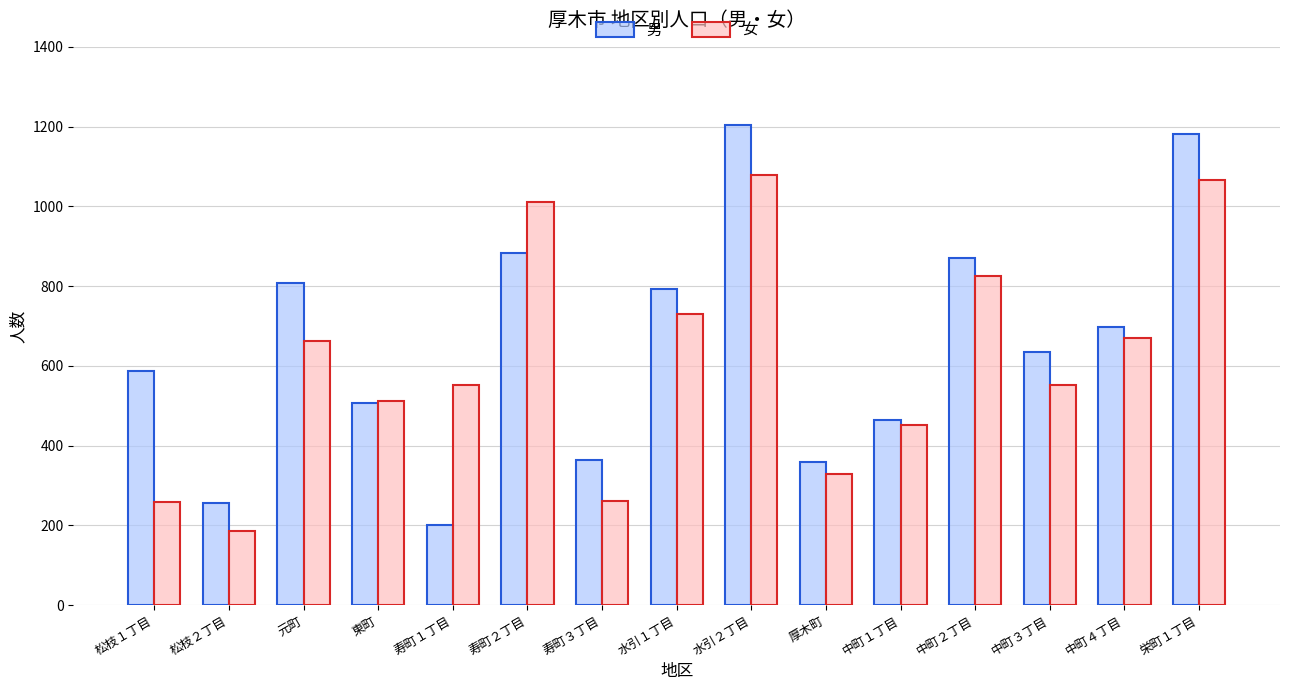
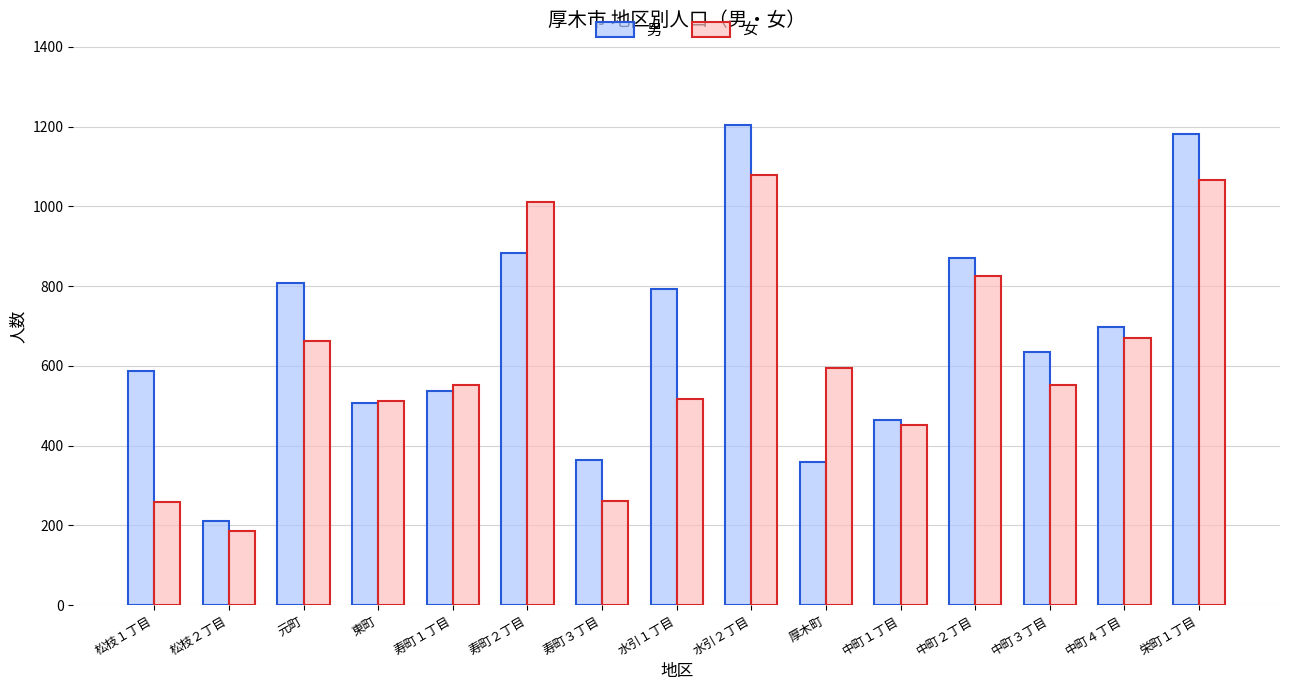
  {
    "男": {
      "松枝１丁目": 590,
-     "松枝２丁目": 260,
+     "松枝２丁目": 210,
      "元町": 810,
      "東町": 510,
-     "寿町１丁目": 200,
+     "寿町１丁目": 540,
      "寿町２丁目": 880,
      "寿町３丁目": 360,
      "水引１丁目": 790,
      "水引２丁目": 1200,
      "厚木町": 360,
      "中町１丁目": 470,
      "中町２丁目": 870,
      "中町３丁目": 630,
      "中町４丁目": 700,
      "栄町１丁目": 1180
    },
    "女": {
      "松枝１丁目": 260,
      "松枝２丁目": 190,
      "元町": 660,
      "東町": 510,
      "寿町１丁目": 550,
      "寿町２丁目": 1010,
      "寿町３丁目": 260,
-     "水引１丁目": 730,
+     "水引１丁目": 520,
      "水引２丁目": 1080,
-     "厚木町": 330,
+     "厚木町": 590,
      "中町１丁目": 450,
      "中町２丁目": 830,
      "中町３丁目": 550,
      "中町４丁目": 670,
      "栄町１丁目": 1070
    }
  }
